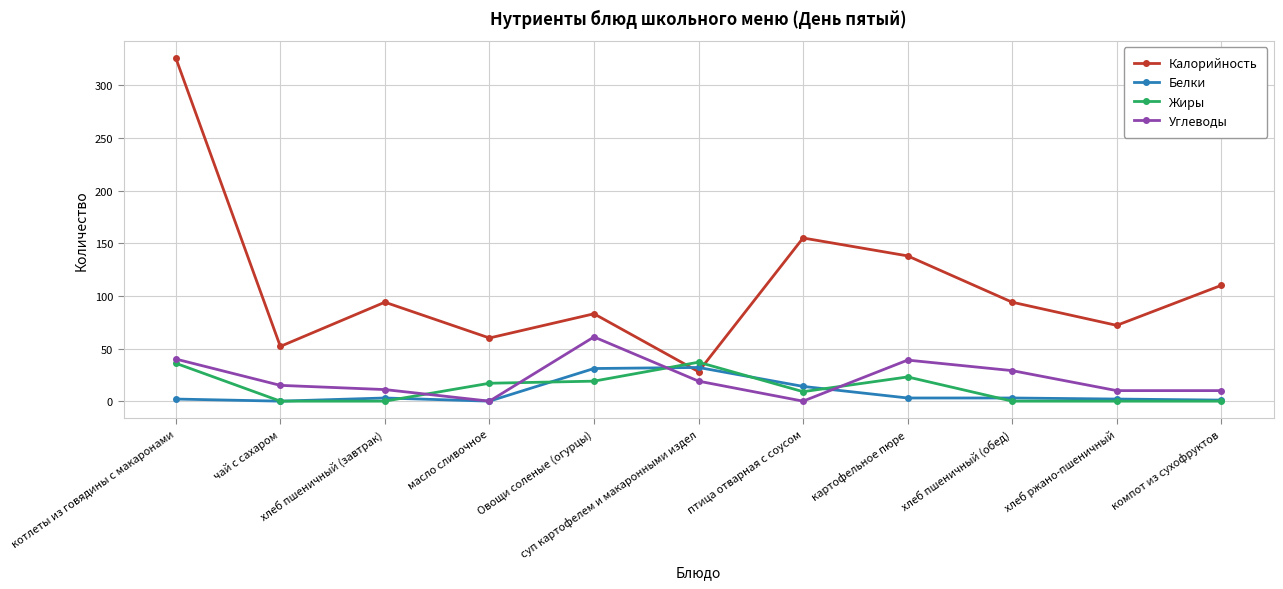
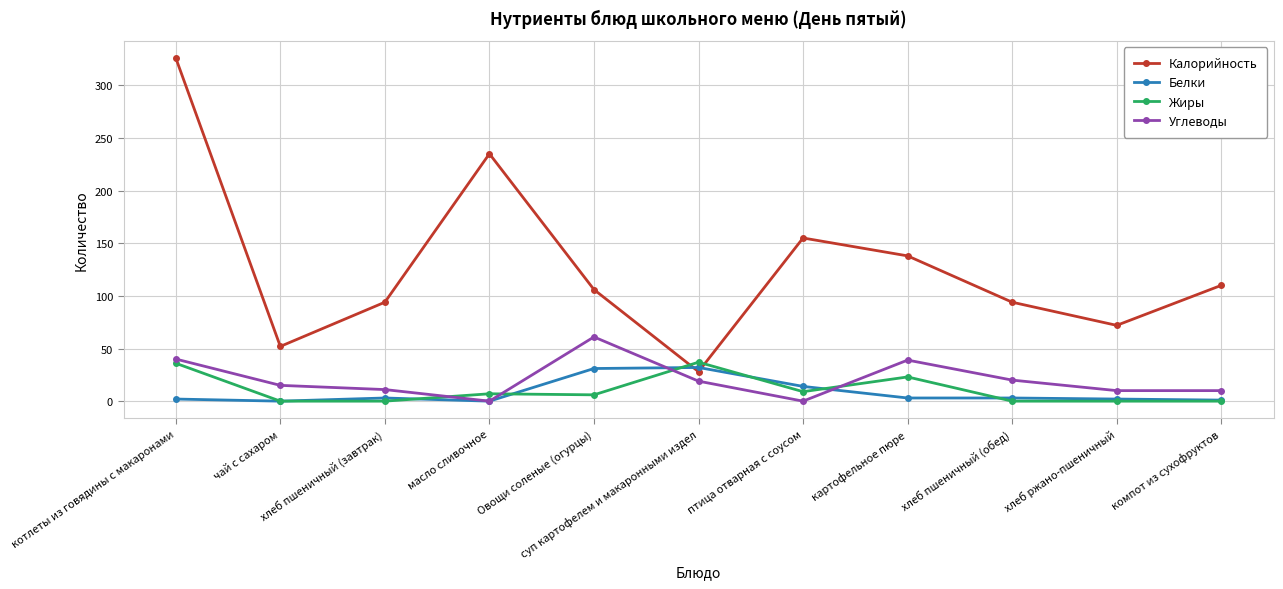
  {
    "Калорийность": {
      "котлеты из говядины с макаронами": 326,
      "чай с сахаром": 52,
      "хлеб пшеничный (завтрак)": 94,
-     "масло сливочное": 60,
-     "Овощи соленые (огурцы)": 83,
+     "масло сливочное": 235,
+     "Овощи соленые (огурцы)": 106,
      "суп картофелем и макаронными издел": 28,
      "птица отварная с соусом": 155,
      "картофельное пюре": 138,
      "хлеб пшеничный (обед)": 94,
      "хлеб ржано-пшеничный": 72,
      "компот из сухофруктов": 110
    },
    "Белки": {
      "котлеты из говядины с макаронами": 2,
      "хлеб пшеничный (завтрак)": 3,
      "Овощи соленые (огурцы)": 31,
      "суп картофелем и макаронными издел": 32,
      "птица отварная с соусом": 14,
      "картофельное пюре": 3,
      "хлеб пшеничный (обед)": 3
    },
    "Жиры": {
      "котлеты из говядины с макаронами": 36,
      "хлеб пшеничный (завтрак)": 0,
-     "масло сливочное": 17,
-     "Овощи соленые (огурцы)": 19,
+     "масло сливочное": 7,
+     "Овощи соленые (огурцы)": 6,
      "суп картофелем и макаронными издел": 37,
      "птица отварная с соусом": 9,
      "картофельное пюре": 23,
      "хлеб пшеничный (обед)": 0
    },
    "Углеводы": {
      "котлеты из говядины с макаронами": 40,
      "чай с сахаром": 15,
      "хлеб пшеничный (завтрак)": 11,
      "Овощи соленые (огурцы)": 61,
      "суп картофелем и макаронными издел": 19,
      "птица отварная с соусом": 0,
      "картофельное пюре": 39,
-     "хлеб пшеничный (обед)": 29,
+     "хлеб пшеничный (обед)": 20,
      "хлеб ржано-пшеничный": 10,
      "компот из сухофруктов": 10
    }
  }
